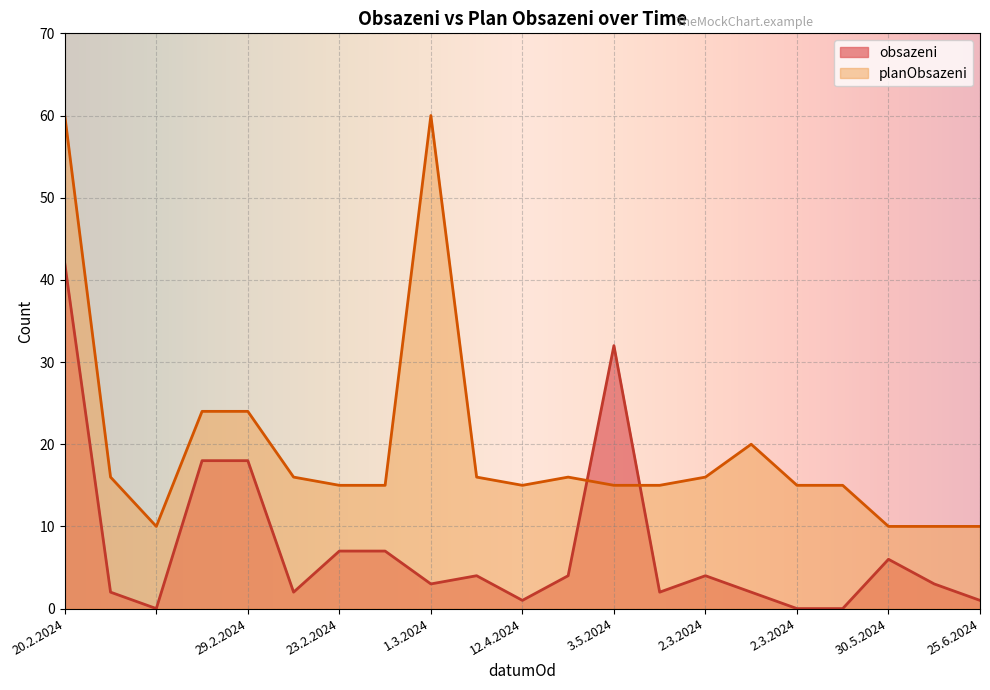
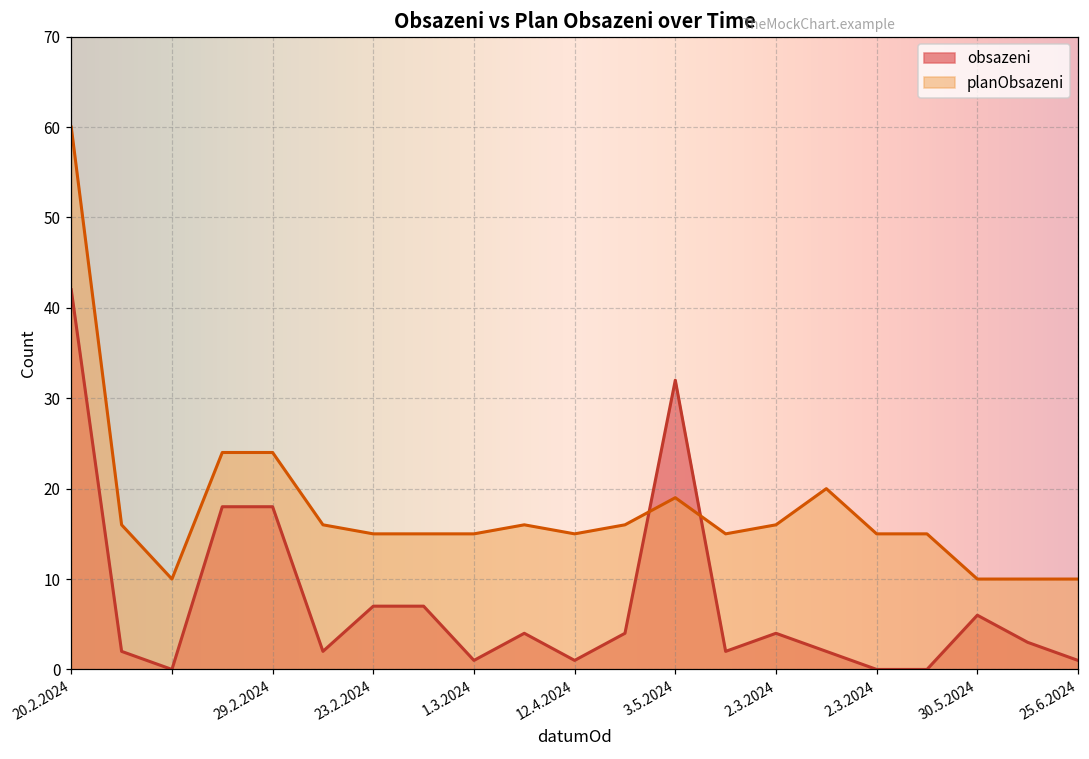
  {
    "obsazeni": {
-     "1.3.2024": 3,
+     "1.3.2024": 1,
      "12.4.2024": 1,
      "3.5.2024": 32,
      "30.5.2024": 6,
      "25.6.2024": 1
    },
    "planObsazeni": {
-     "1.3.2024": 60,
+     "1.3.2024": 15,
      "12.4.2024": 15,
-     "3.5.2024": 15,
+     "3.5.2024": 19,
      "30.5.2024": 10,
      "25.6.2024": 10
    }
  }
